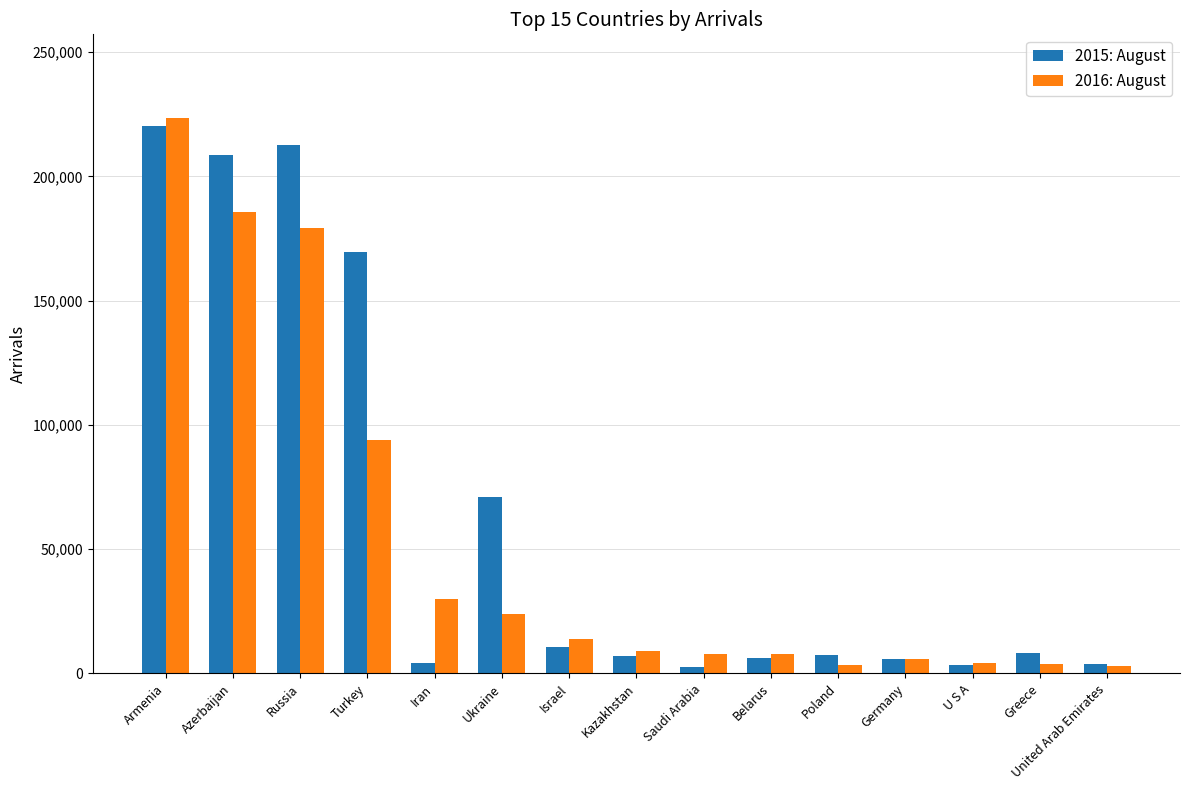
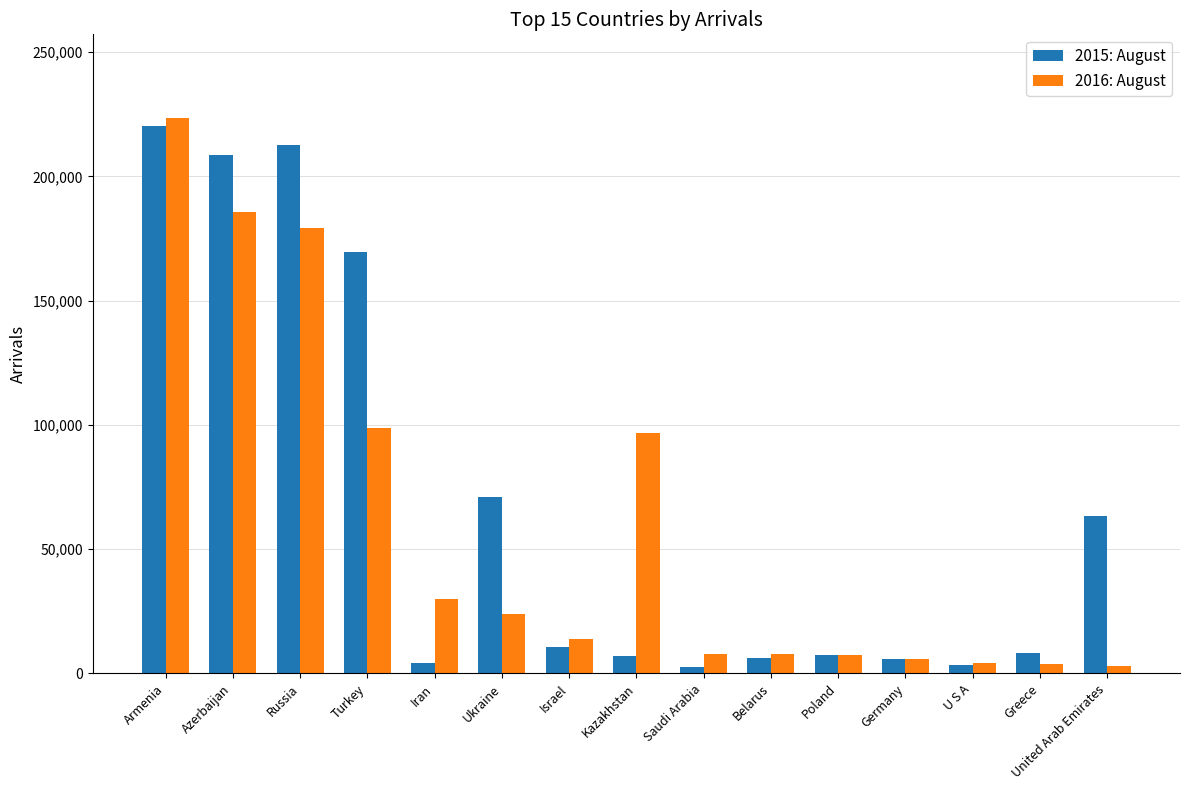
  {
    "2015: August": {
      "Armenia": "220,000",
      "Azerbaijan": "208,000",
      "Russia": "213,000",
      "Turkey": "169,000",
      "Iran": "4,000",
      "Ukraine": "71,000",
      "Israel": "10,000",
      "Kazakhstan": "7,000",
      "Saudi Arabia": "2,000",
      "Belarus": "6,000",
      "Poland": "8,000",
      "Germany": "6,000",
      "U S A": "3,000",
      "Greece": "8,000",
-     "United Arab Emirates": "4,000"
+     "United Arab Emirates": "63,000"
    },
    "2016: August": {
      "Armenia": "224,000",
      "Azerbaijan": "186,000",
      "Russia": "179,000",
-     "Turkey": "94,000",
+     "Turkey": "99,000",
      "Iran": "30,000",
      "Ukraine": "24,000",
      "Israel": "14,000",
-     "Kazakhstan": "9,000",
+     "Kazakhstan": "97,000",
      "Saudi Arabia": "8,000",
      "Belarus": "8,000",
-     "Poland": "4,000",
+     "Poland": "7,000",
      "Germany": "6,000",
      "U S A": "4,000",
      "Greece": "4,000",
      "United Arab Emirates": "3,000"
    }
  }
